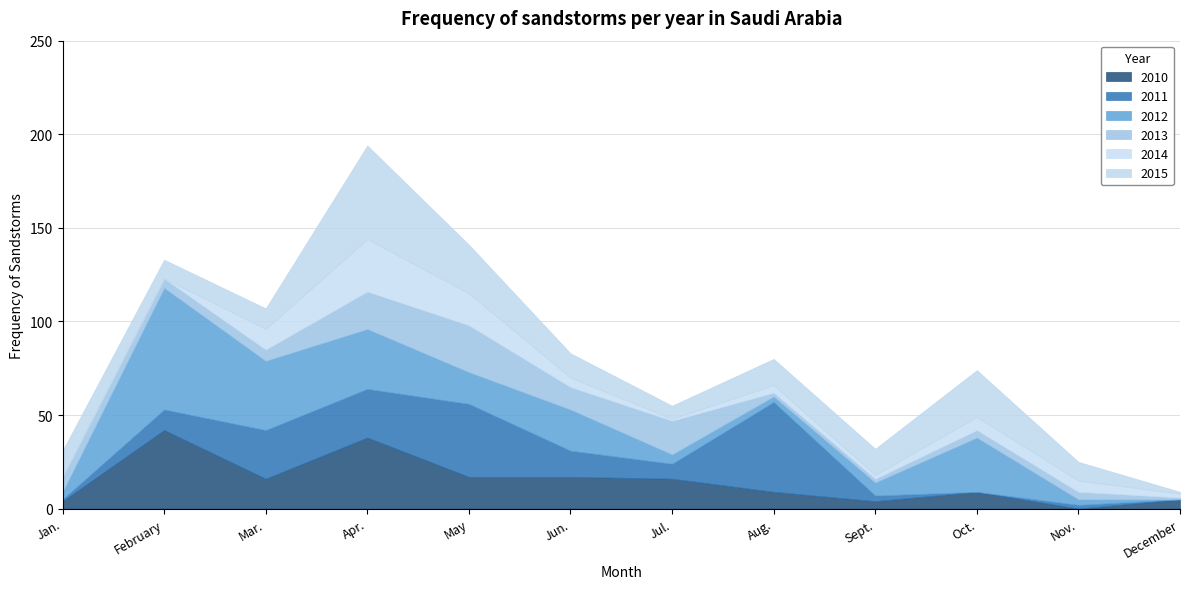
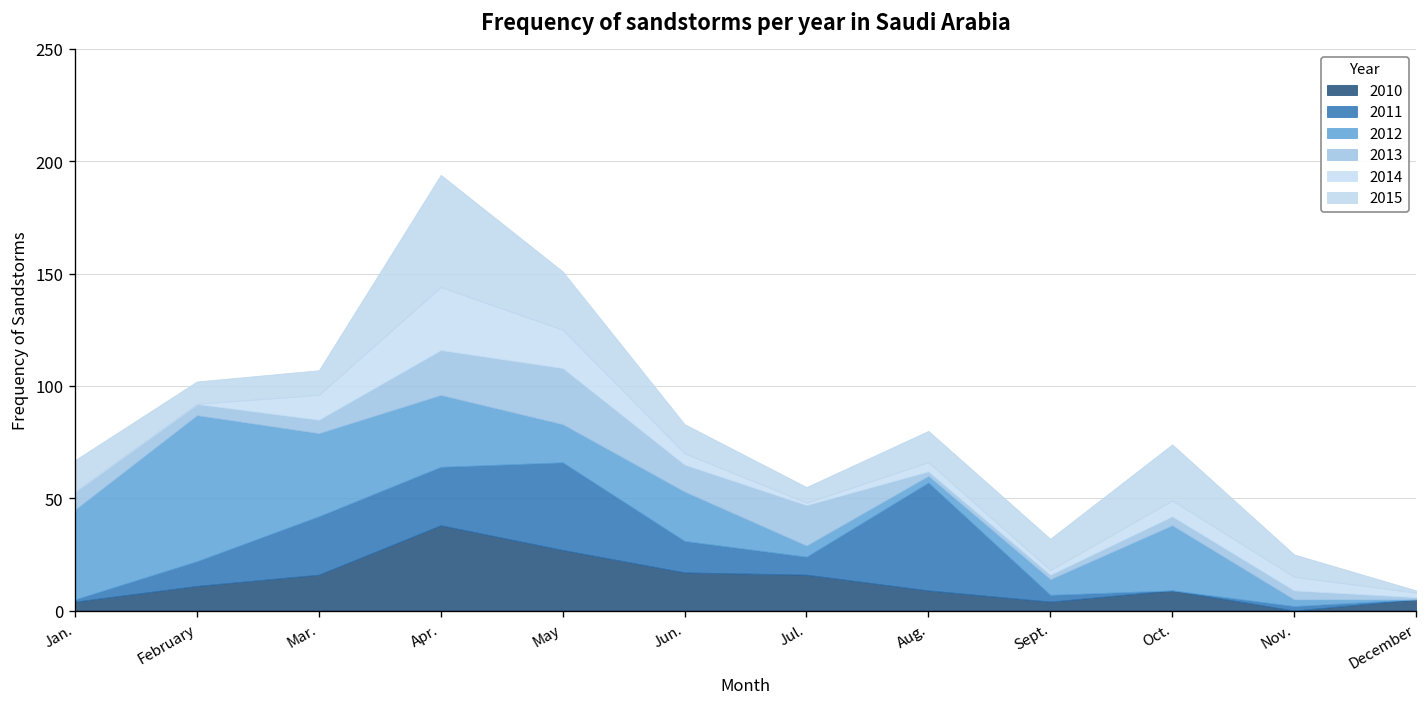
  {
    "2010": {
-     "February": 42,
+     "February": 11,
      "Mar.": 16,
      "Apr.": 38,
-     "May": 17,
+     "May": 27,
      "Jun.": 17,
      "Jul.": 16,
      "Aug.": 9,
      "Sept.": 4,
      "Nov.": 0
    },
    "2011": {
      "February": 11,
      "Mar.": 26,
      "Apr.": 26,
      "May": 39,
      "Jun.": 14,
      "Jul.": 8,
      "Aug.": 48,
      "Sept.": 3,
      "Nov.": 2
    },
    "2012": {
-     "Jan.": 4,
+     "Jan.": 40,
      "February": 65,
      "Mar.": 37,
      "Apr.": 32,
      "May": 17,
      "Jun.": 22,
      "Jul.": 5,
      "Aug.": 3,
      "Sept.": 7,
      "Oct.": 29,
      "Nov.": 3
    }
  }
